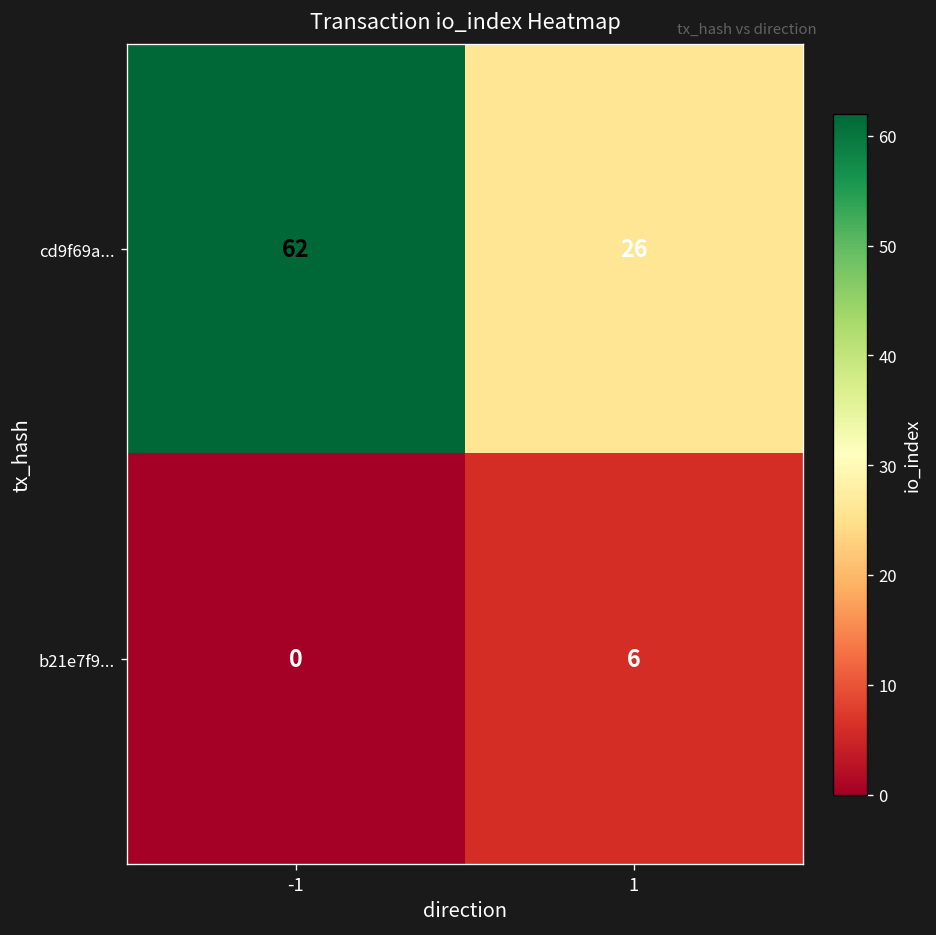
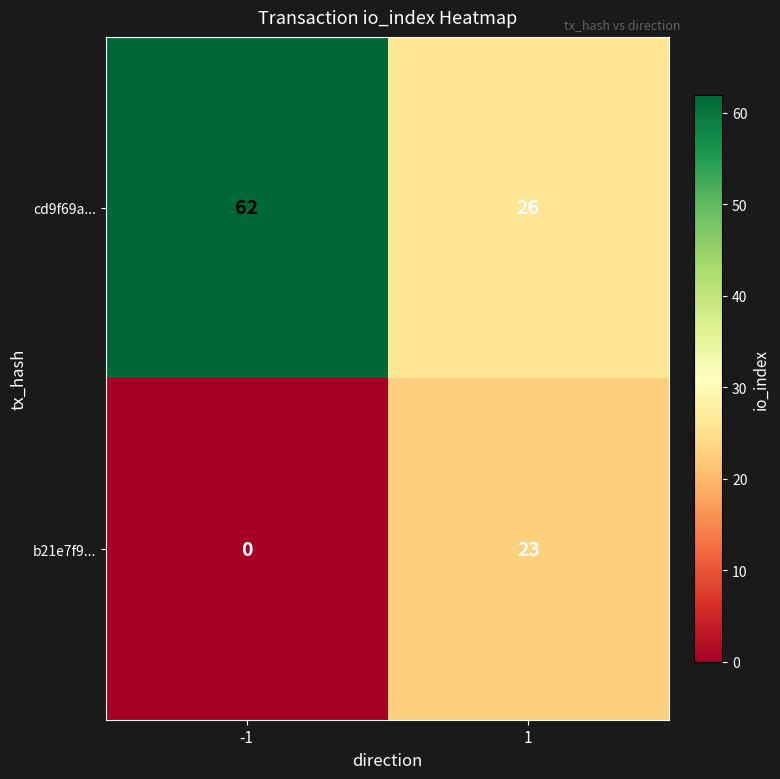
  {
    "cd9f69a...": {
      "-1": 62,
      "1": 26
    },
    "b21e7f9...": {
      "-1": 0,
-     "1": 6
+     "1": 23
    }
  }
